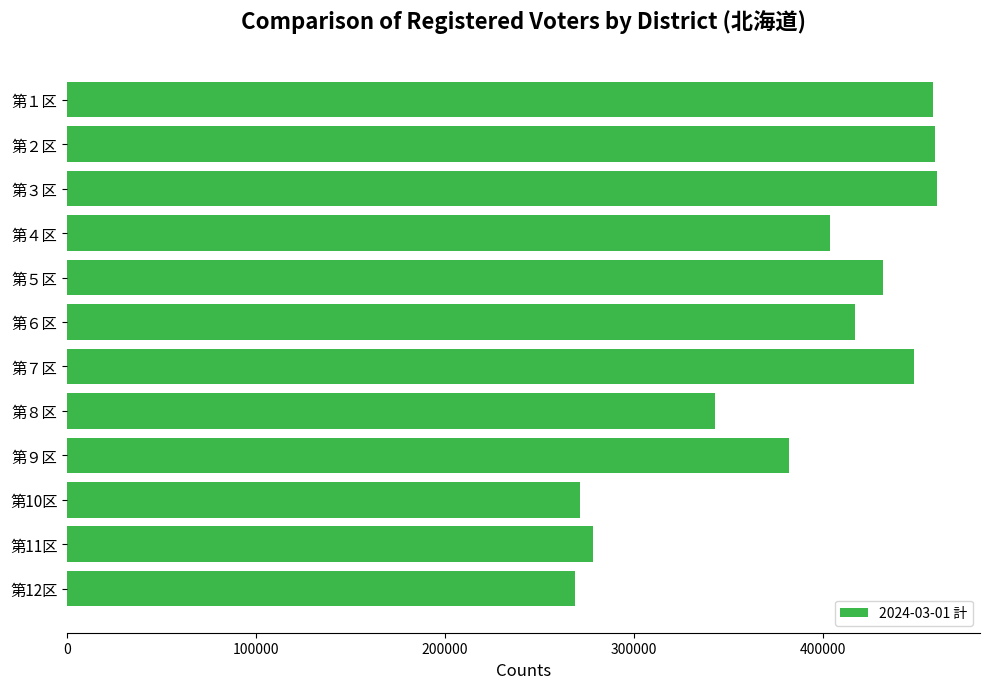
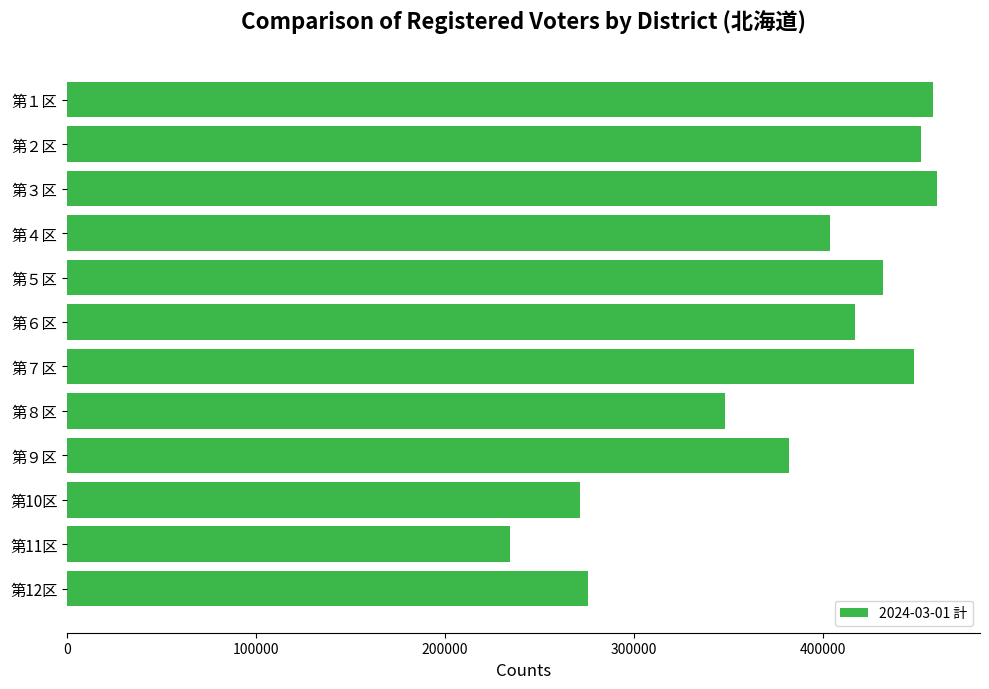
  {
    "第１区": 458000,
-   "第２区": 459000,
+   "第２区": 452000,
    "第３区": 460000,
    "第４区": 404000,
    "第５区": 432000,
    "第６区": 417000,
    "第７区": 449000,
-   "第８区": 343000,
+   "第８区": 348000,
    "第９区": 382000,
    "第10区": 271000,
-   "第11区": 278000,
-   "第12区": 269000
+   "第11区": 234000,
+   "第12区": 276000
  }
